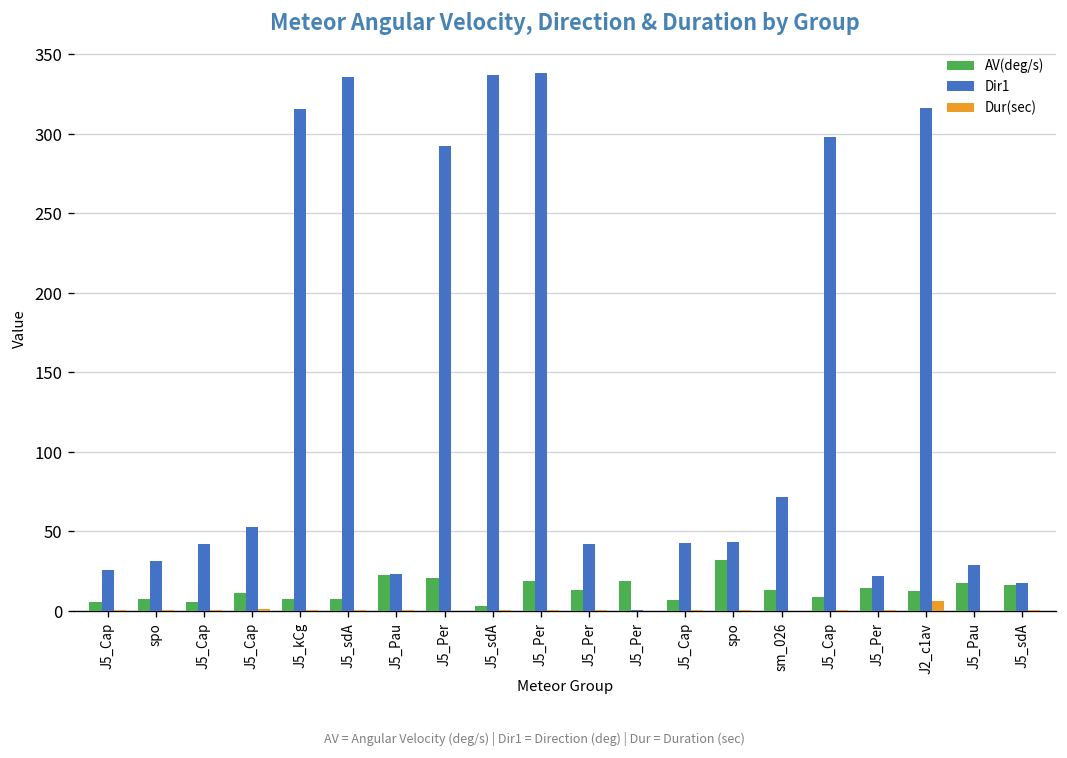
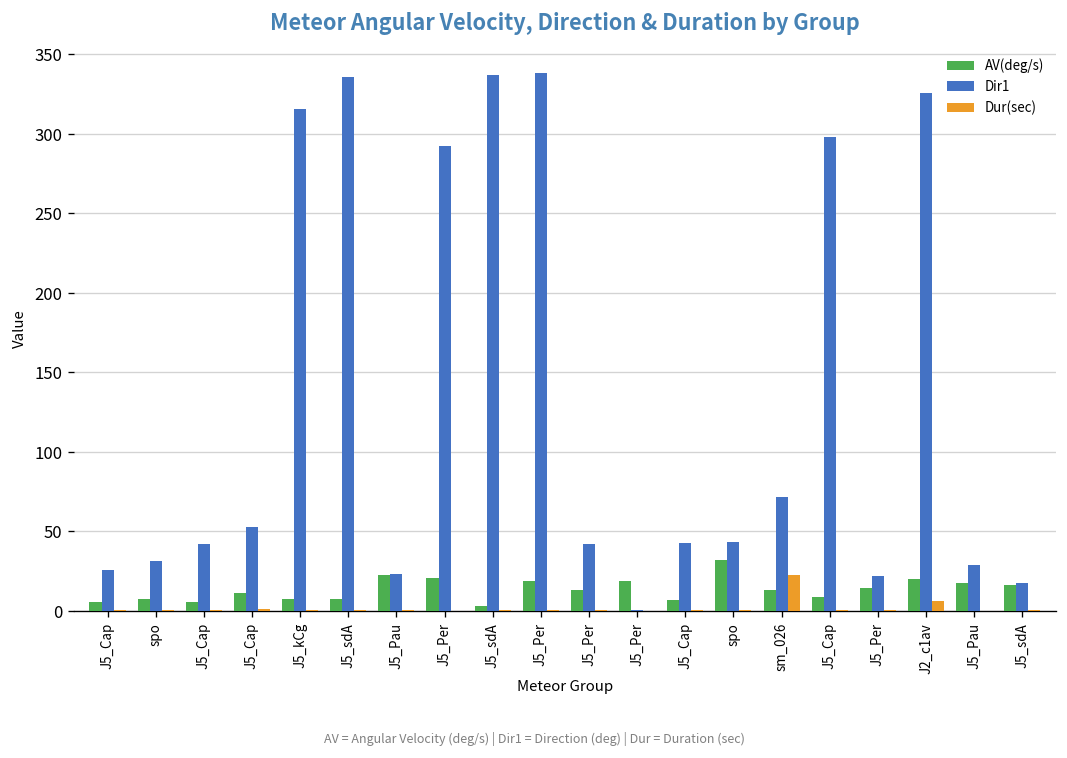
  {
    "AV(deg/s)": {
      "J5_kCg": 7,
      "sm_026": 13,
-     "J2_c1av": 12
+     "J2_c1av": 20
    },
    "Dir1": {
      "J5_kCg": 316,
      "sm_026": 72,
-     "J2_c1av": 316
+     "J2_c1av": 325
    },
    "Dur(sec)": {
-     "sm_026": 0,
+     "sm_026": 23,
      "J2_c1av": 6
    }
  }
